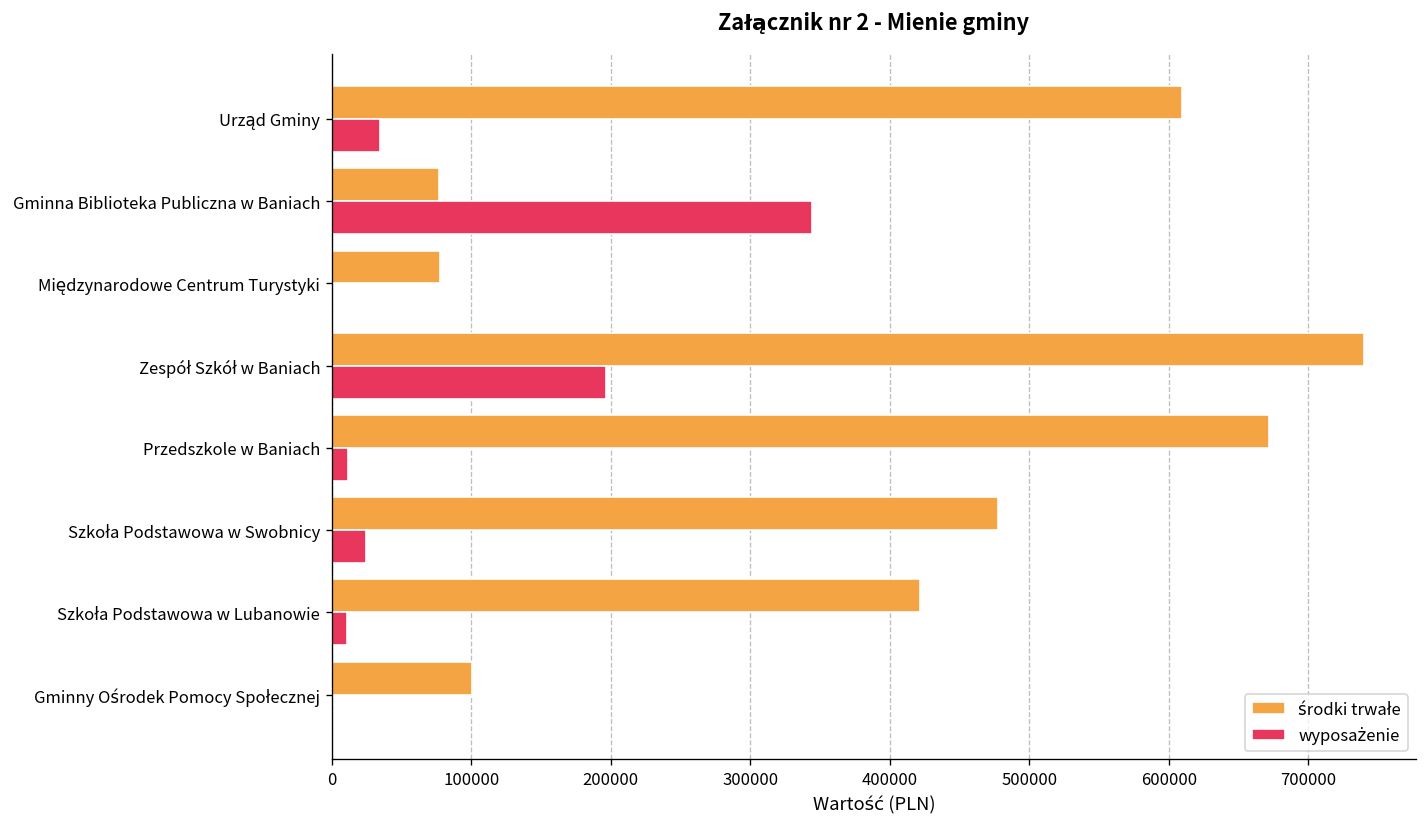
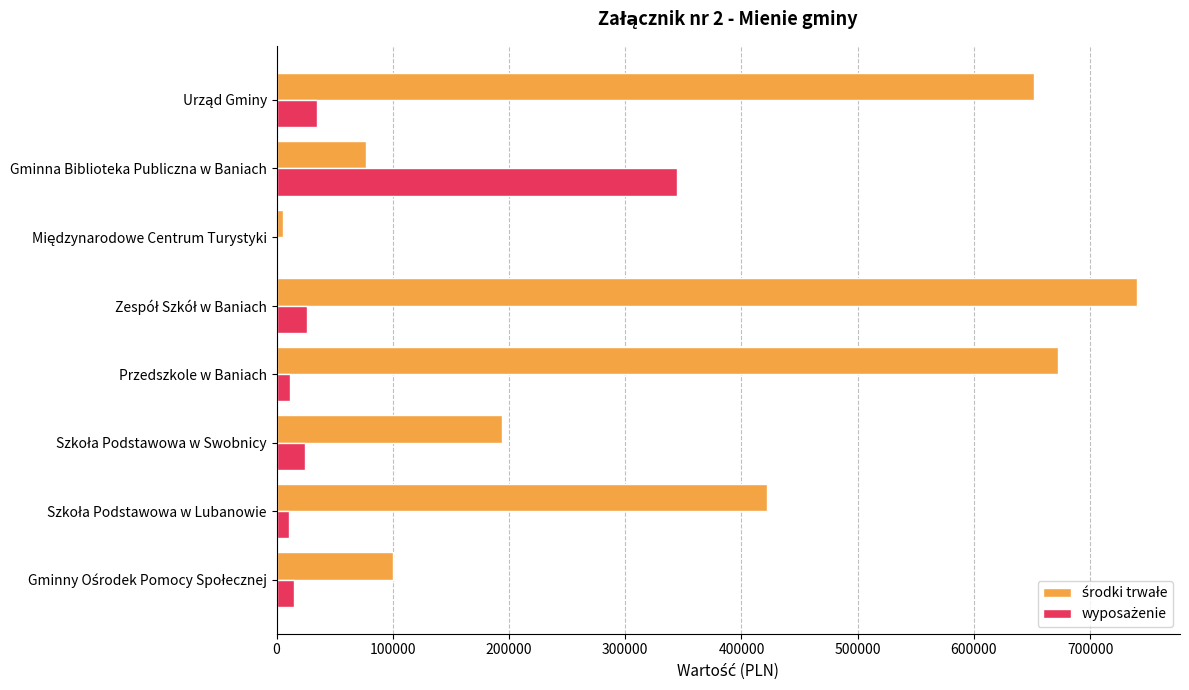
  {
    "środki trwałe": {
-     "Urząd Gminy": 609000,
+     "Urząd Gminy": 652000,
      "Gminna Biblioteka Publiczna w Baniach": 77000,
-     "Międzynarodowe Centrum Turystyki": 78000,
+     "Międzynarodowe Centrum Turystyki": 5000,
      "Zespół Szkół w Baniach": 740000,
      "Przedszkole w Baniach": 672000,
-     "Szkoła Podstawowa w Swobnicy": 478000,
+     "Szkoła Podstawowa w Swobnicy": 194000,
      "Szkoła Podstawowa w Lubanowie": 422000,
      "Gminny Ośrodek Pomocy Społecznej": 100000
    },
    "wyposażenie": {
      "Urząd Gminy": 34000,
      "Gminna Biblioteka Publiczna w Baniach": 344000,
      "Międzynarodowe Centrum Turystyki": 0,
-     "Zespół Szkół w Baniach": 197000,
+     "Zespół Szkół w Baniach": 26000,
      "Przedszkole w Baniach": 11000,
      "Szkoła Podstawowa w Swobnicy": 25000,
      "Szkoła Podstawowa w Lubanowie": 11000,
-     "Gminny Ośrodek Pomocy Społecznej": 0
+     "Gminny Ośrodek Pomocy Społecznej": 15000
    }
  }
